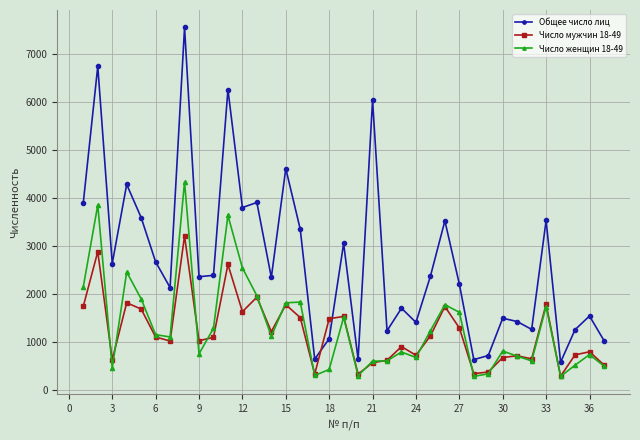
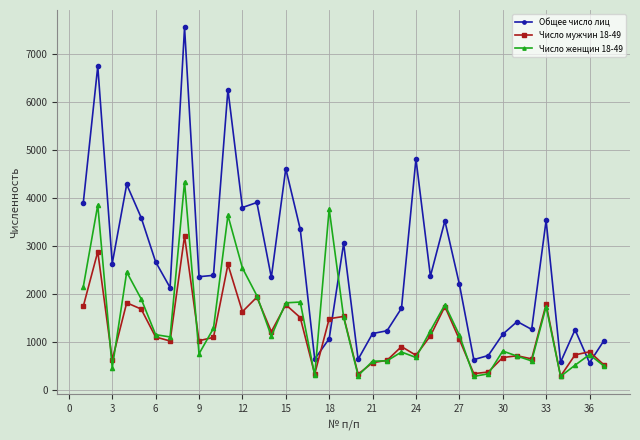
  {
    "Общее число лиц": {
      "3": 2600,
      "6": 2700,
      "9": 2400,
      "12": 3800,
      "15": 4600,
      "18": 1100,
-     "21": 6000,
-     "24": 1400,
+     "21": 1200,
+     "24": 4800,
      "27": 2200,
-     "30": 1500,
+     "30": 1200,
      "33": 3500,
-     "36": 1500
+     "36": 600
    },
    "Число мужчин 18-49": {
      "3": 600,
      "9": 1000,
      "12": 1600,
      "18": 1500,
-     "27": 1300,
+     "27": 1100,
      "30": 700,
      "36": 800
    },
    "Число женщин 18-49": {
      "3": 500,
      "9": 800,
      "12": 2500,
-     "18": 400,
-     "27": 1600,
+     "18": 3800,
+     "27": 1200,
      "30": 800,
      "36": 700
    }
  }
